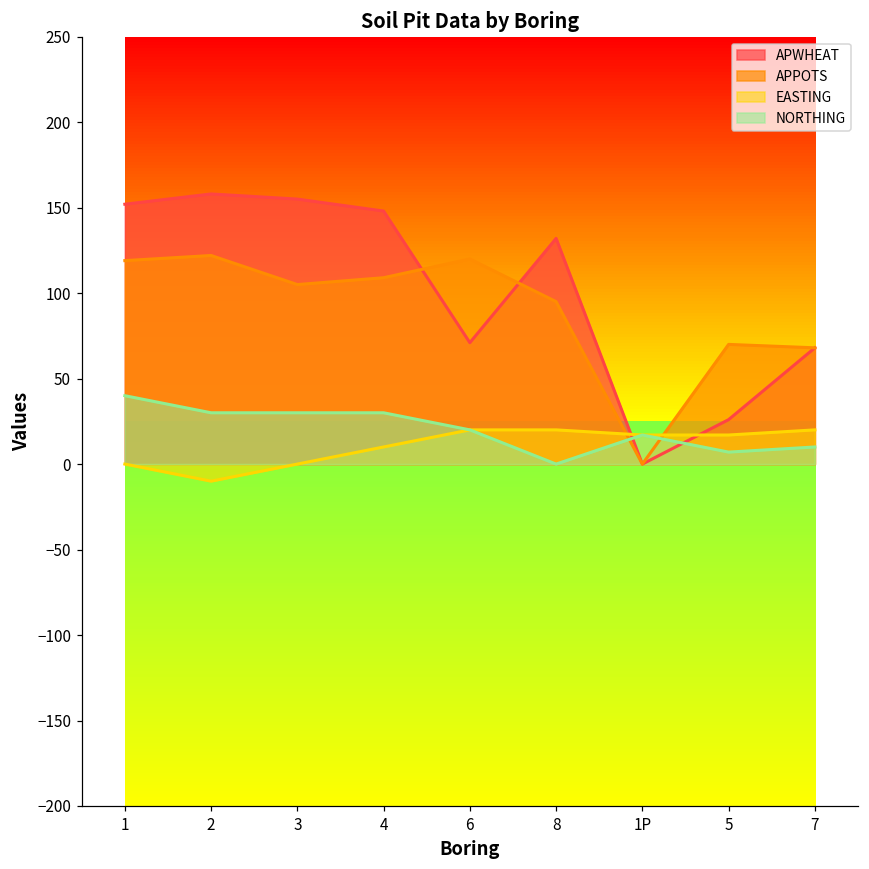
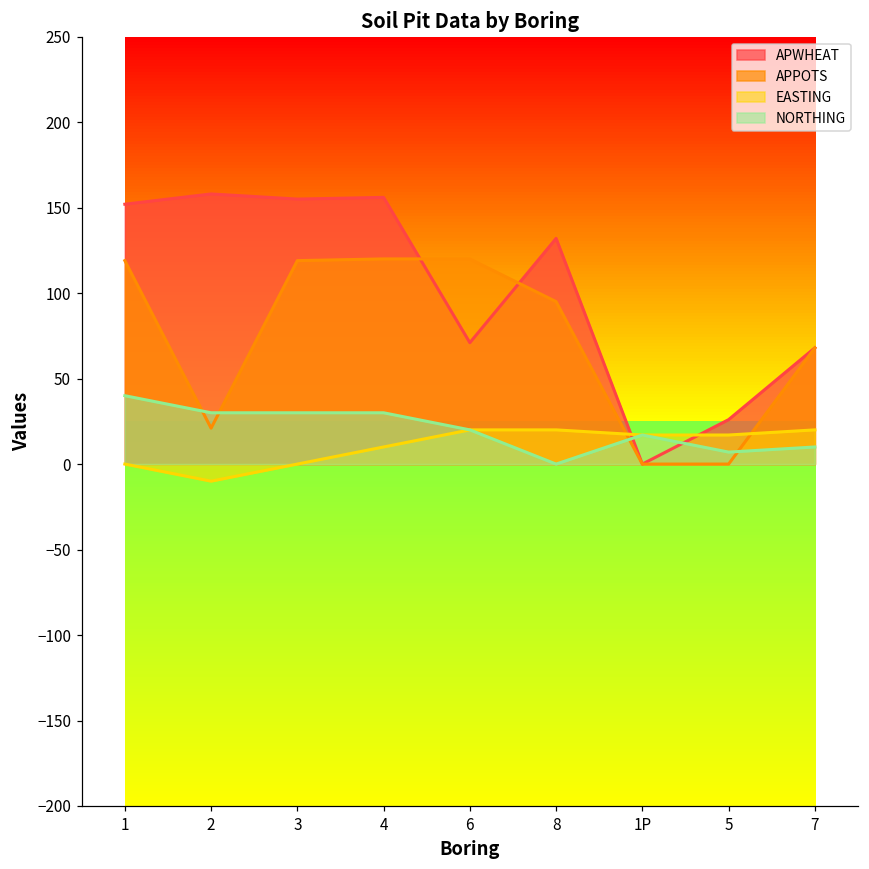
  {
    "APWHEAT": {
      "1": 152,
      "2": 158,
      "3": 155,
-     "4": 148,
+     "4": 156,
      "6": 71,
      "8": 132,
      "5": 26
    },
    "APPOTS": {
      "1": 119,
-     "2": 122,
-     "3": 105,
-     "4": 109,
+     "2": 21,
+     "3": 119,
+     "4": 120,
      "6": 120,
      "8": 95,
-     "5": 70
+     "5": 0
    },
    "NORTHING": {
      "1": 40,
      "2": 30,
      "3": 30,
      "4": 30,
      "8": 0,
      "5": 7,
      "7": 10
    }
  }
